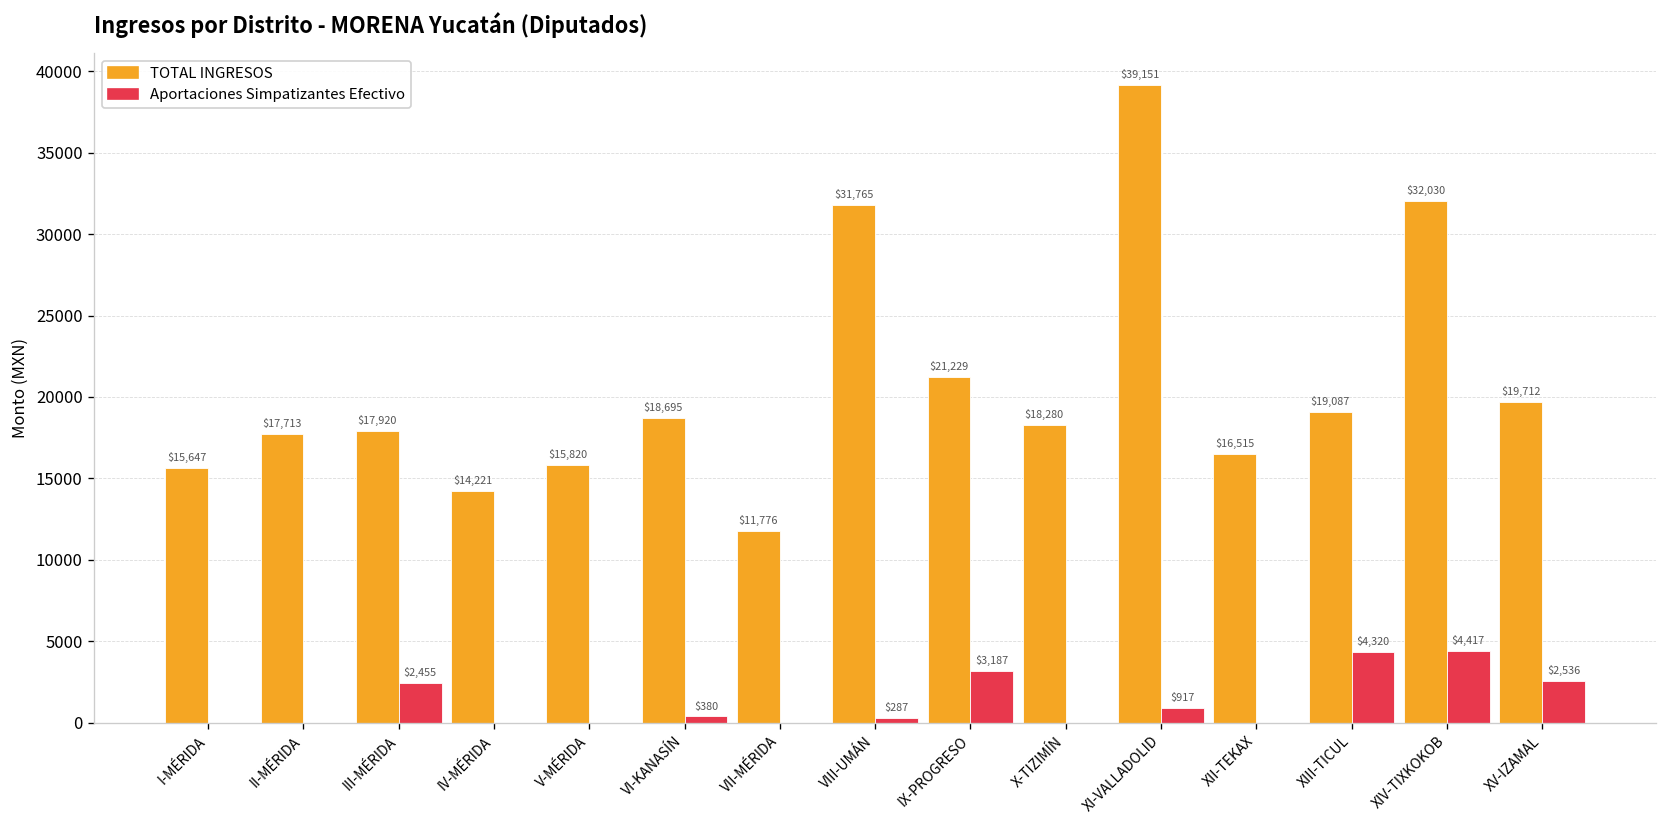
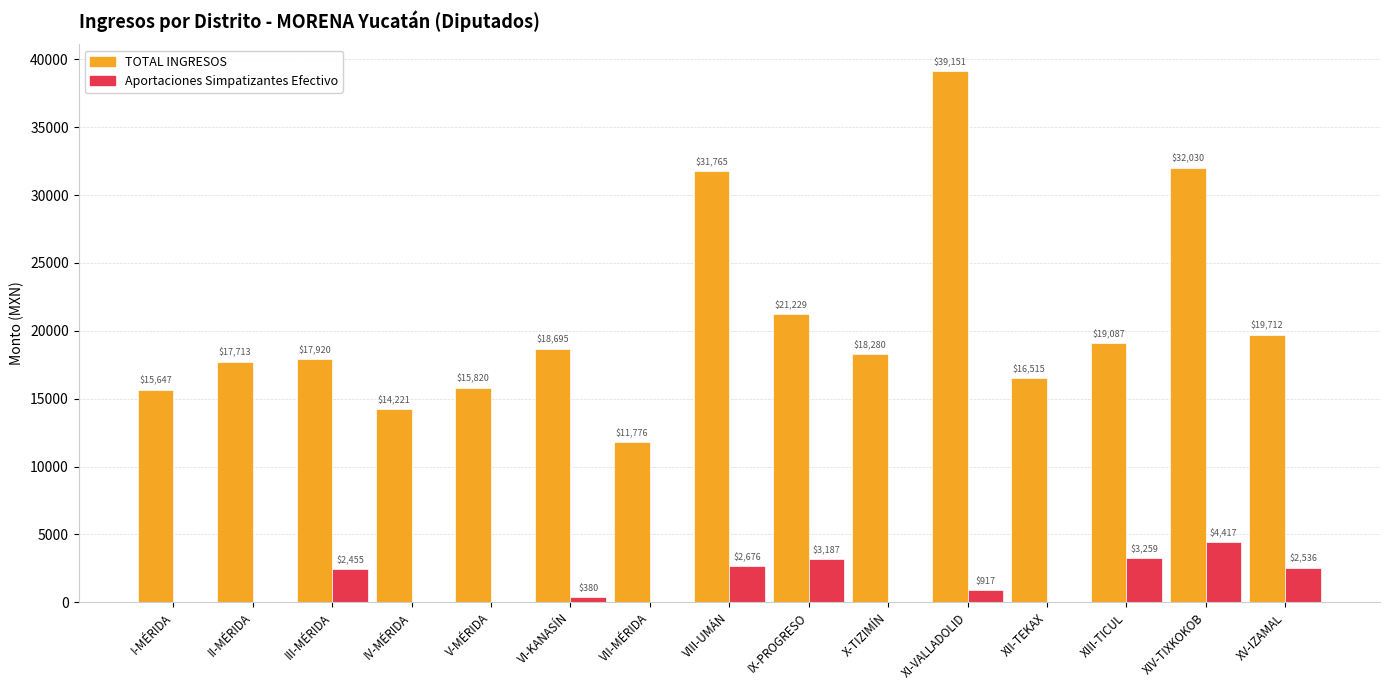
  {
    "TOTAL INGRESOS": {
      "I-MÉRIDA": "$15,647",
      "II-MÉRIDA": "$17,713",
      "III-MÉRIDA": "$17,920",
      "IV-MÉRIDA": "$14,221",
      "V-MÉRIDA": "$15,820",
      "VI-KANASÍN": "$18,695",
      "VII-MÉRIDA": "$11,776",
      "VIII-UMÁN": "$31,765",
      "IX-PROGRESO": "$21,229",
      "X-TIZIMÍN": "$18,280",
      "XI-VALLADOLID": "$39,151",
      "XII-TEKAX": "$16,515",
      "XIII-TICUL": "$19,087",
      "XIV-TIXKOKOB": "$32,030",
      "XV-IZAMAL": "$19,712"
    },
    "Aportaciones Simpatizantes Efectivo": {
      "III-MÉRIDA": "$2,455",
      "VI-KANASÍN": "$380",
-     "VIII-UMÁN": "$287",
+     "VIII-UMÁN": "$2,676",
      "IX-PROGRESO": "$3,187",
      "XI-VALLADOLID": "$917",
-     "XIII-TICUL": "$4,320",
+     "XIII-TICUL": "$3,259",
      "XIV-TIXKOKOB": "$4,417",
      "XV-IZAMAL": "$2,536"
    }
  }
